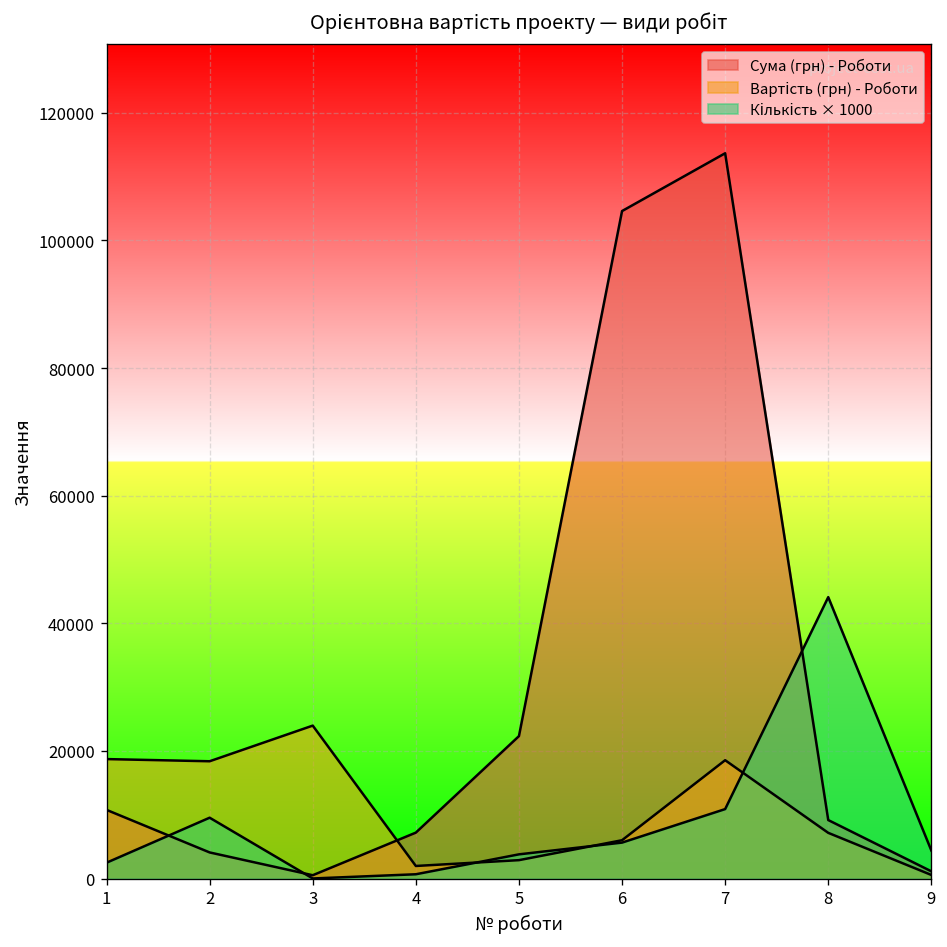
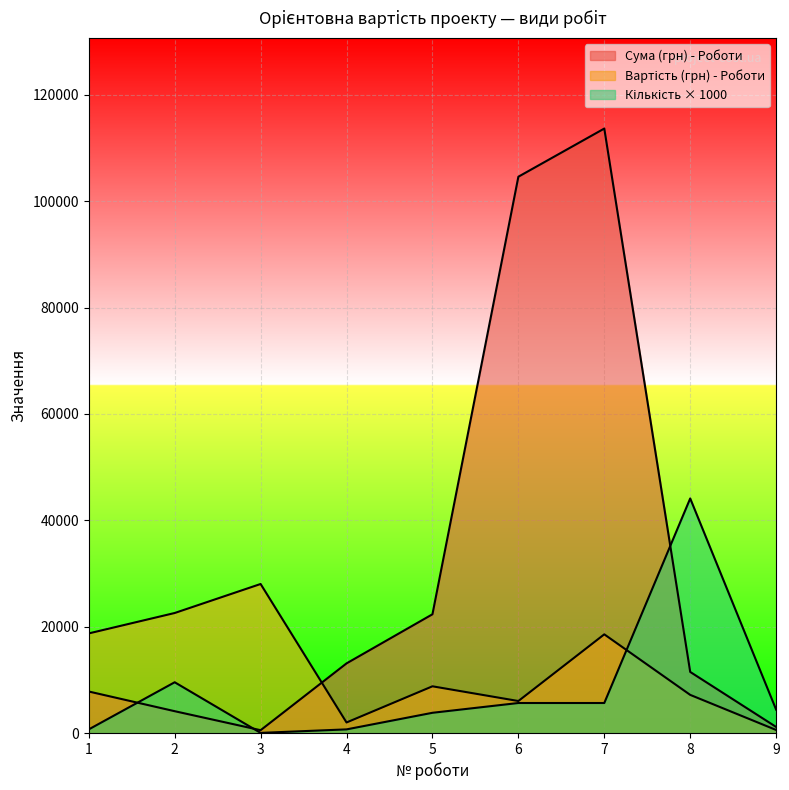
  {
    "Сума (грн) - Роботи": {
-     "1": 11000,
+     "1": 8000,
      "2": 4000,
      "3": 1000,
-     "4": 7000,
+     "4": 13000,
      "5": 22000,
      "6": 105000,
      "7": 114000,
-     "8": 9000,
+     "8": 11000,
      "9": 1000
    },
    "Вартість (грн) - Роботи": {
      "1": 19000,
-     "2": 18000,
-     "3": 24000,
+     "2": 23000,
+     "3": 28000,
      "4": 2000,
-     "5": 3000,
+     "5": 9000,
      "7": 19000,
      "8": 7000,
      "9": 1000
    },
    "Кількість × 1000": {
-     "1": 2000,
+     "1": 1000,
      "2": 10000,
      "3": 0,
      "4": 1000,
      "5": 4000,
-     "7": 11000,
+     "7": 6000,
      "8": 44000,
      "9": 4000
    }
  }
